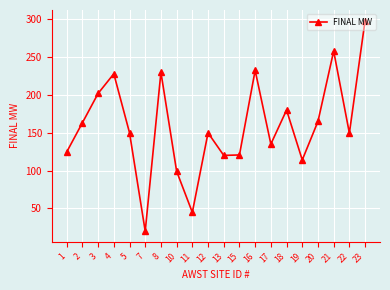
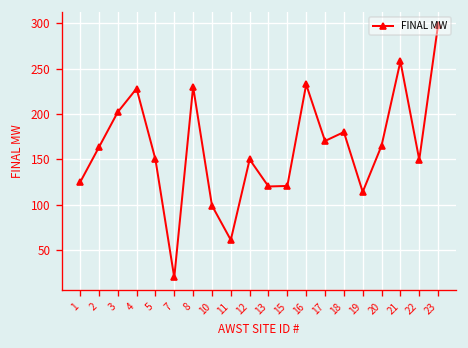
  {
    "1": 120,
    "2": 160,
    "3": 200,
    "4": 230,
    "5": 150,
    "7": 20,
    "8": 230,
    "10": 100,
-   "11": 40,
+   "11": 60,
    "12": 150,
    "13": 120,
    "15": 120,
    "16": 230,
-   "17": 140,
+   "17": 170,
    "18": 180,
    "19": 110,
    "20": 170,
    "21": 260,
    "22": 150
  }
